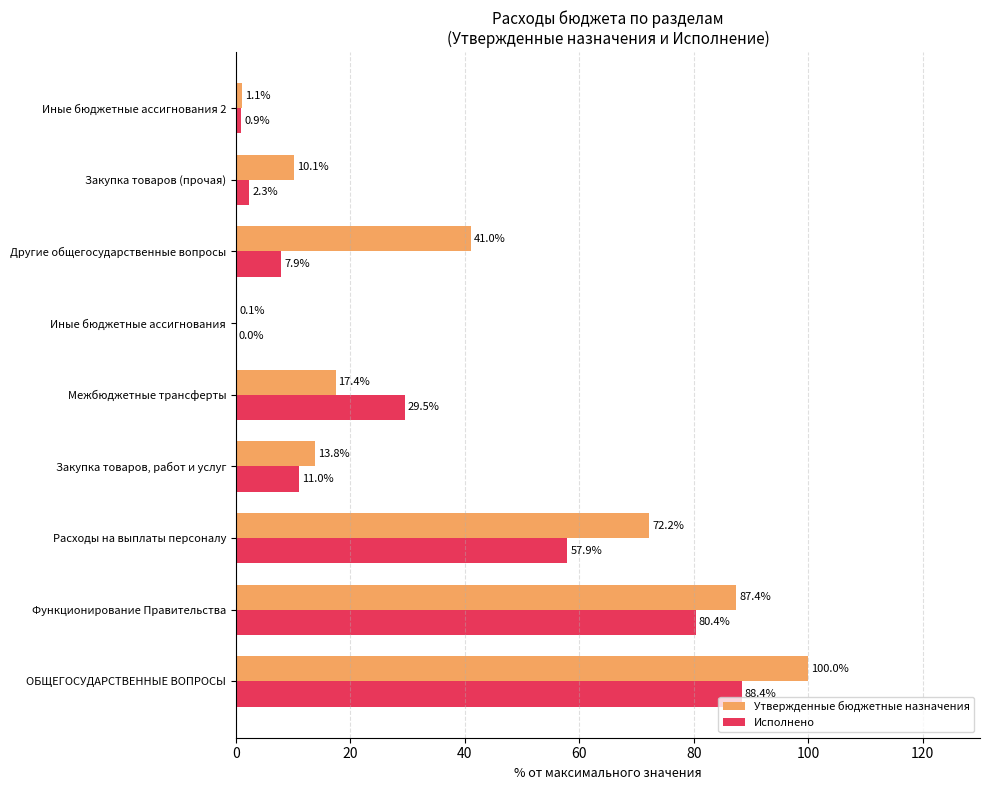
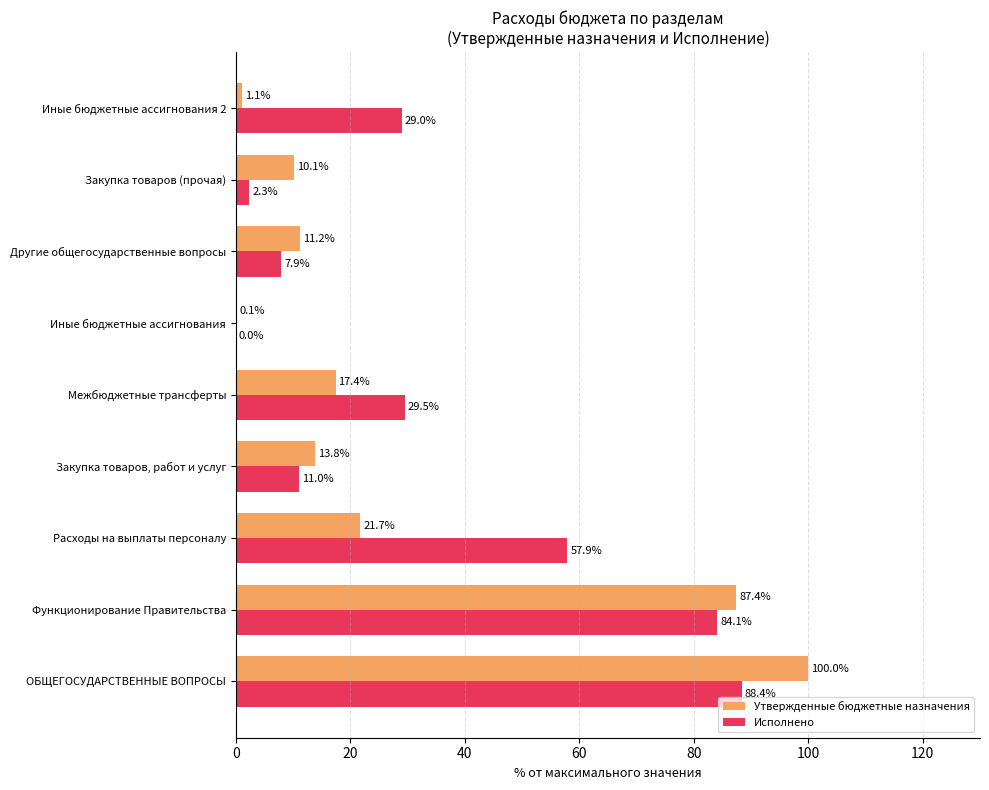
  {
    "Утвержденные бюджетные назначения": {
      "Иные бюджетные ассигнования 2": "1.1%",
      "Закупка товаров (прочая)": "10.1%",
-     "Другие общегосударственные вопросы": "41.0%",
+     "Другие общегосударственные вопросы": "11.2%",
      "Иные бюджетные ассигнования": "0.1%",
      "Межбюджетные трансферты": "17.4%",
      "Закупка товаров, работ и услуг": "13.8%",
-     "Расходы на выплаты персоналу": "72.2%",
+     "Расходы на выплаты персоналу": "21.7%",
      "Функционирование Правительства": "87.4%",
      "ОБЩЕГОСУДАРСТВЕННЫЕ ВОПРОСЫ": "100.0%"
    },
    "Исполнено": {
-     "Иные бюджетные ассигнования 2": "0.9%",
+     "Иные бюджетные ассигнования 2": "29.0%",
      "Закупка товаров (прочая)": "2.3%",
      "Другие общегосударственные вопросы": "7.9%",
      "Иные бюджетные ассигнования": "0.0%",
      "Межбюджетные трансферты": "29.5%",
      "Закупка товаров, работ и услуг": "11.0%",
      "Расходы на выплаты персоналу": "57.9%",
-     "Функционирование Правительства": "80.4%"
+     "Функционирование Правительства": "84.1%"
    }
  }
